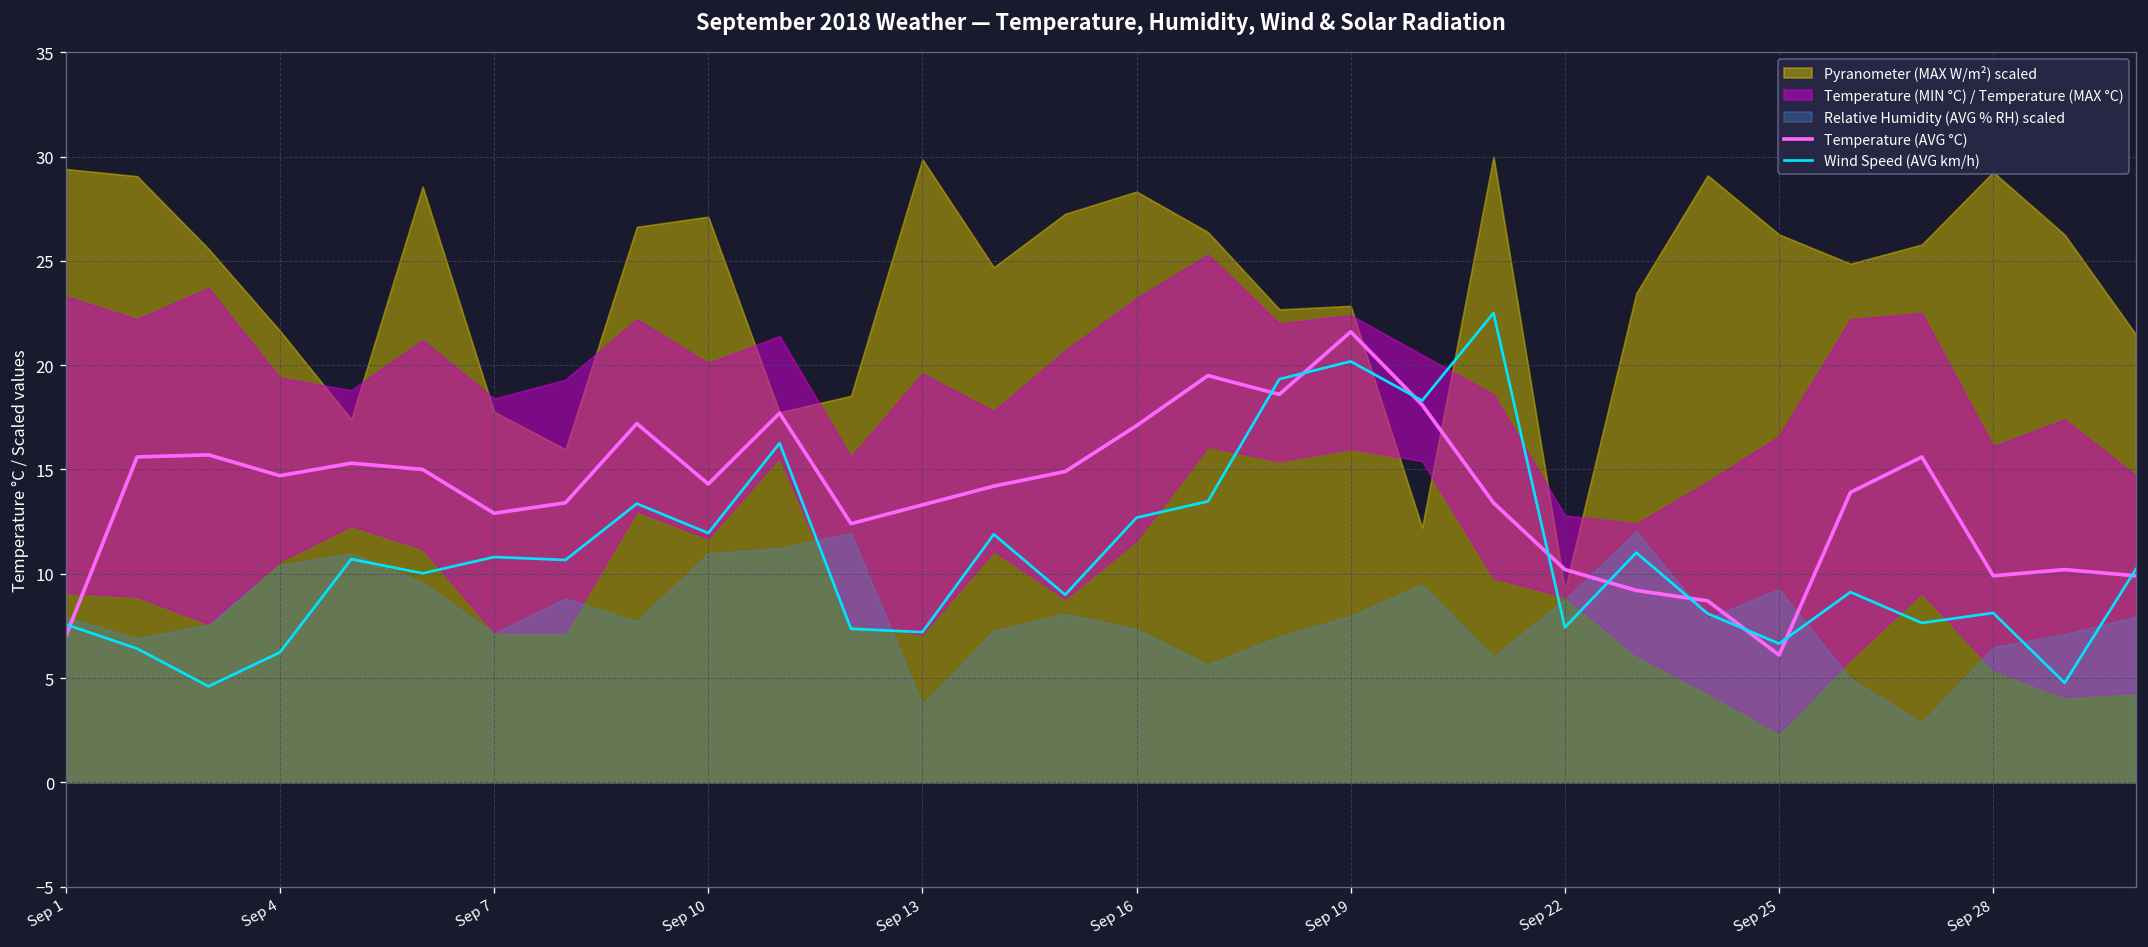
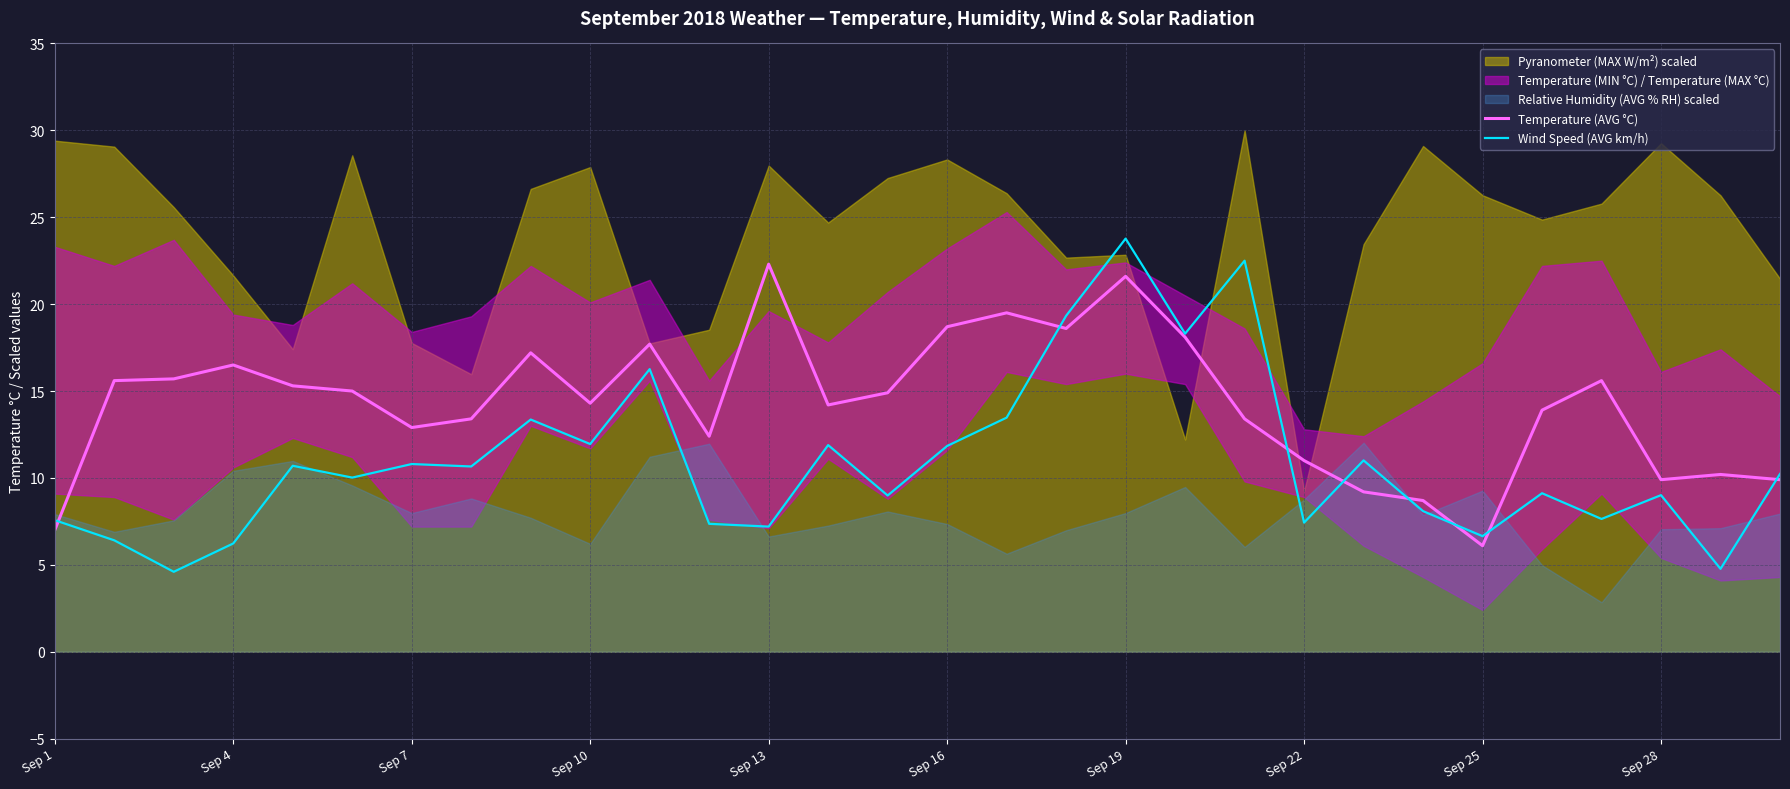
  {
    "Temperature (AVG °C)": {
      "Sep 1": 7.0,
-     "Sep 4": 14.7,
+     "Sep 4": 16.5,
      "Sep 7": 12.9,
      "Sep 10": 14.3,
-     "Sep 13": 13.3,
-     "Sep 16": 17.1,
+     "Sep 13": 22.3,
+     "Sep 16": 18.7,
      "Sep 19": 21.6,
-     "Sep 22": 10.2,
+     "Sep 22": 11.0,
      "Sep 25": 6.1,
      "Sep 28": 9.9
    },
    "Pyranometer (MAX W/m²) scaled": {
      "Sep 1": 29.4,
      "Sep 4": 21.7,
      "Sep 7": 17.8,
-     "Sep 10": 27.1,
-     "Sep 13": 29.9,
+     "Sep 10": 27.9,
+     "Sep 13": 28.0,
      "Sep 16": 28.3,
      "Sep 19": 22.8,
      "Sep 22": 9.2,
      "Sep 25": 26.3
    },
    "Wind Speed (AVG km/h)": {
      "Sep 1": 7.6,
      "Sep 4": 6.2,
      "Sep 7": 10.8,
      "Sep 10": 12.0,
      "Sep 13": 7.2,
-     "Sep 16": 12.7,
-     "Sep 19": 20.2,
+     "Sep 16": 11.8,
+     "Sep 19": 23.8,
      "Sep 22": 7.4,
      "Sep 25": 6.7,
-     "Sep 28": 8.1
+     "Sep 28": 9.0
    },
    "Relative Humidity (AVG % RH) scaled": {
      "Sep 1": 7.9,
      "Sep 4": 10.4,
-     "Sep 7": 7.1,
-     "Sep 10": 11.0,
-     "Sep 13": 3.7,
+     "Sep 7": 8.0,
+     "Sep 10": 6.2,
+     "Sep 13": 6.6,
      "Sep 16": 7.4,
      "Sep 19": 8.0,
      "Sep 22": 8.8,
      "Sep 25": 9.3,
-     "Sep 28": 6.5
+     "Sep 28": 7.1
    }
  }
